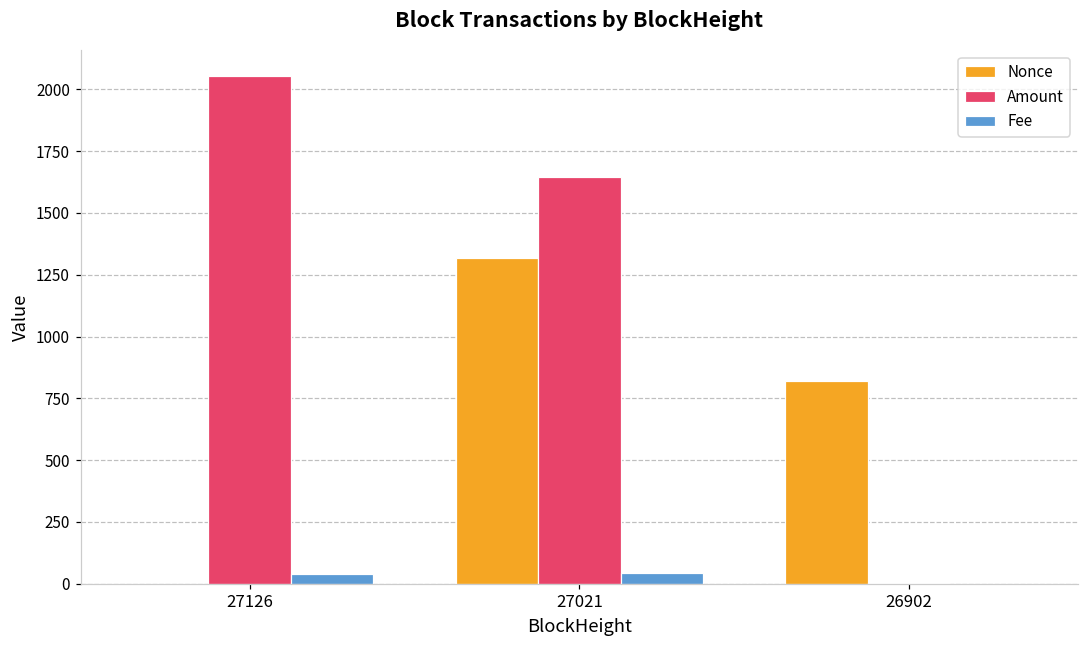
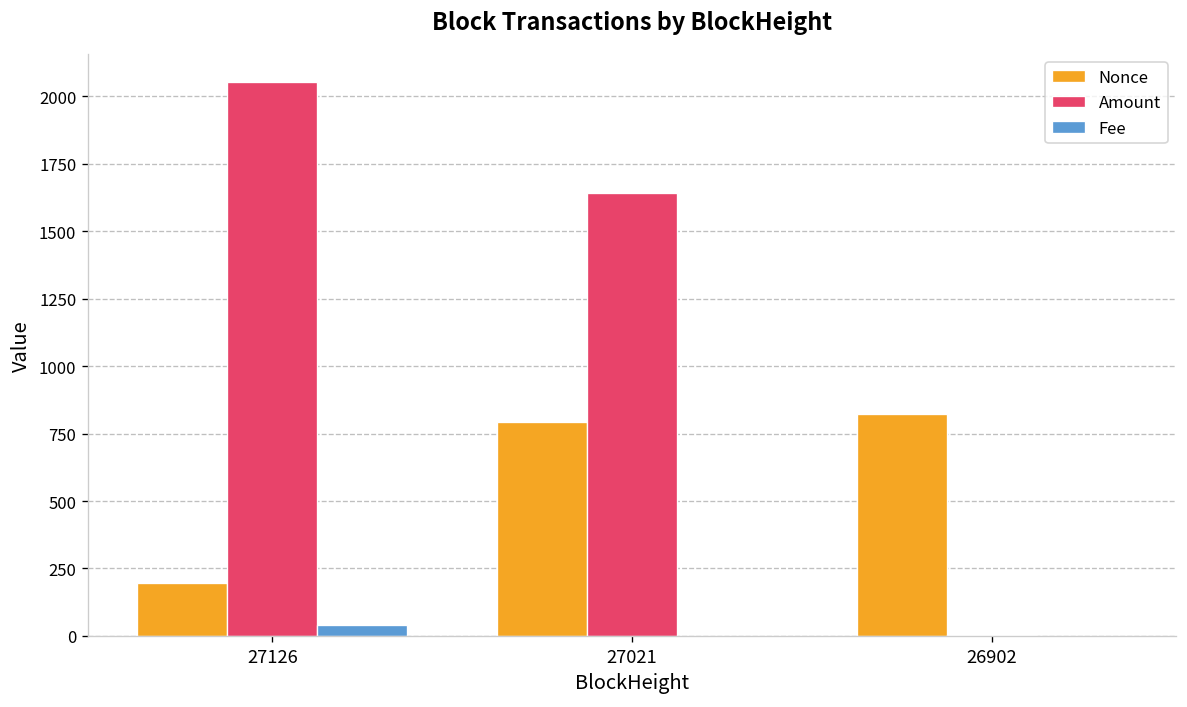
  {
    "Nonce": {
-     "27126": 0,
-     "27021": 1320,
+     "27126": 200,
+     "27021": 790,
      "26902": 820
    },
    "Amount": {
      "27126": 2050,
      "27021": 1640
    },
    "Fee": {
      "27126": 40,
-     "27021": 50
+     "27021": 0
    }
  }
